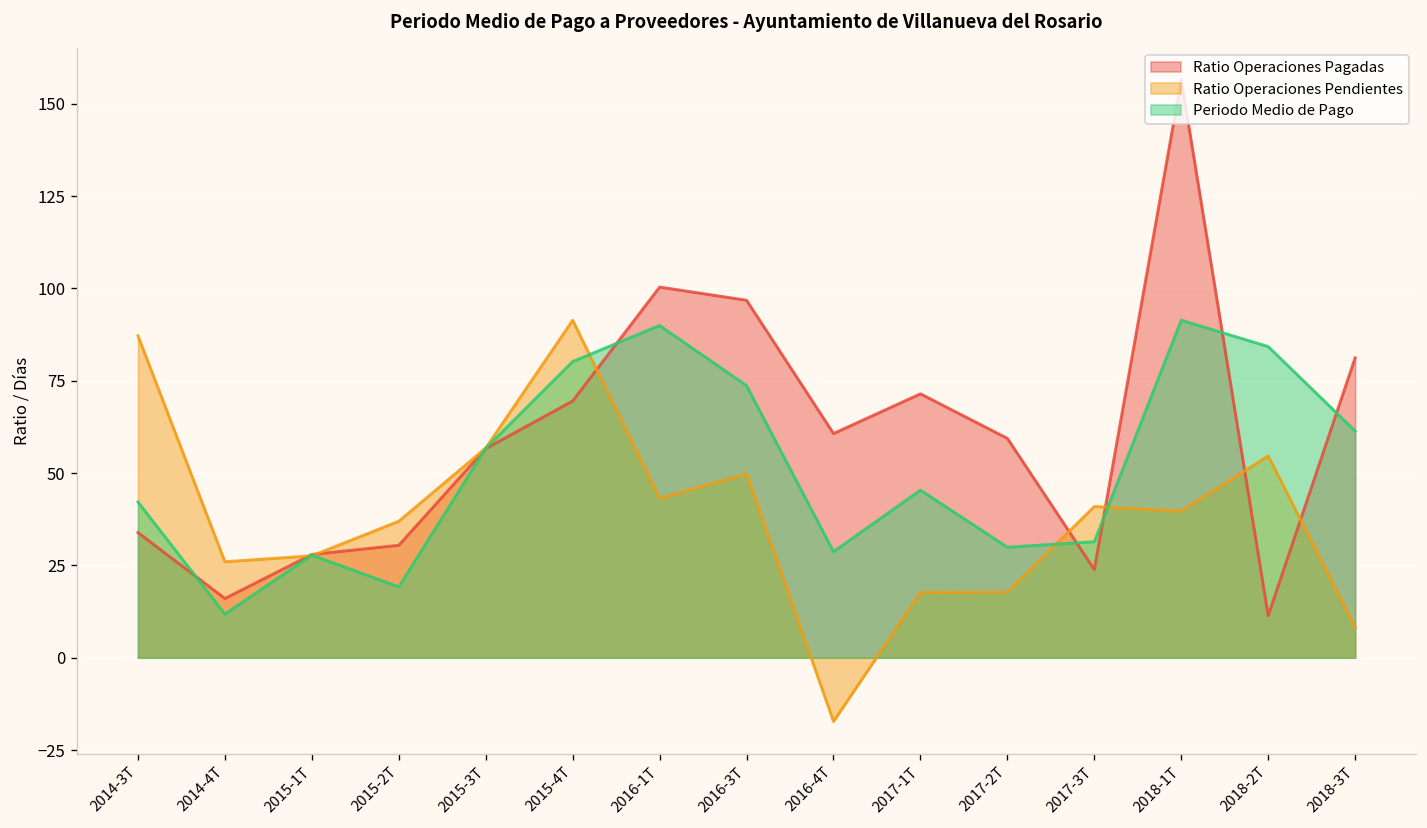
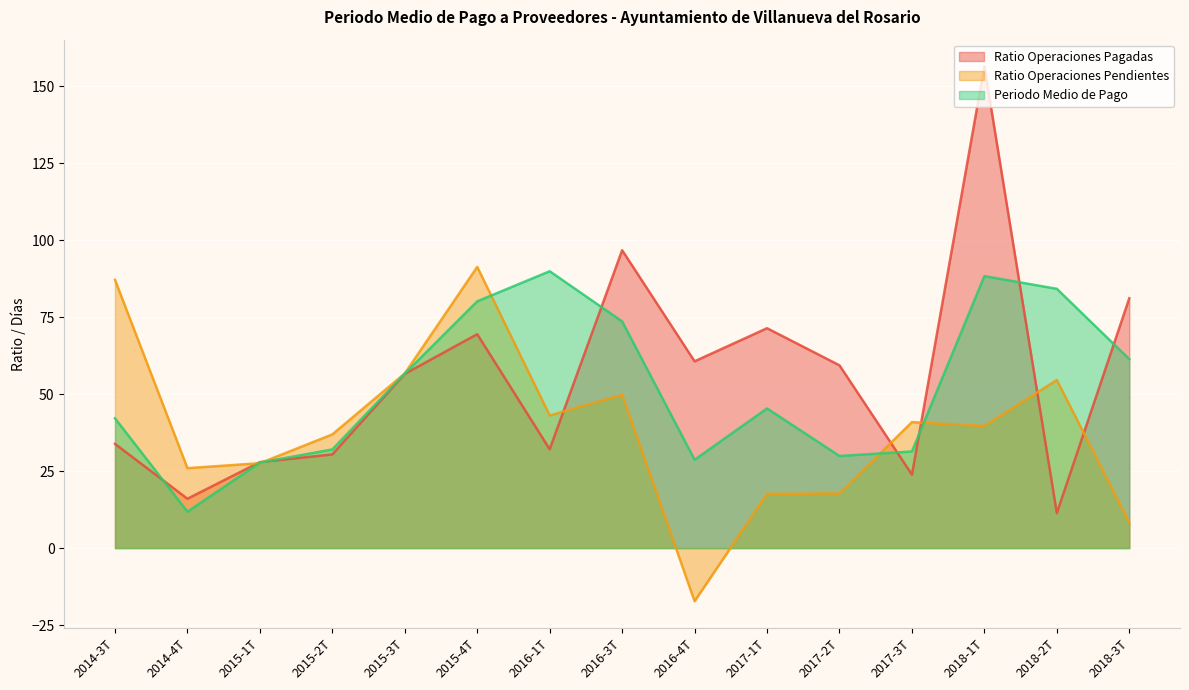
  {
    "Ratio Operaciones Pagadas": {
      "2014-3T": 34,
      "2014-4T": 16,
      "2015-2T": 30,
      "2015-4T": 70,
-     "2016-1T": 100,
+     "2016-1T": 32,
      "2016-3T": 97,
      "2016-4T": 61,
      "2017-1T": 71,
      "2017-2T": 59,
      "2017-3T": 24,
      "2018-2T": 11,
      "2018-3T": 81
    },
    "Periodo Medio de Pago": {
      "2014-3T": 42,
      "2014-4T": 12,
-     "2015-2T": 19,
+     "2015-2T": 32,
      "2015-4T": 80,
      "2016-1T": 90,
      "2016-3T": 74,
      "2016-4T": 29,
      "2017-1T": 45,
      "2017-2T": 30,
      "2017-3T": 31,
-     "2018-1T": 91,
+     "2018-1T": 88,
      "2018-2T": 84,
      "2018-3T": 61
    }
  }
